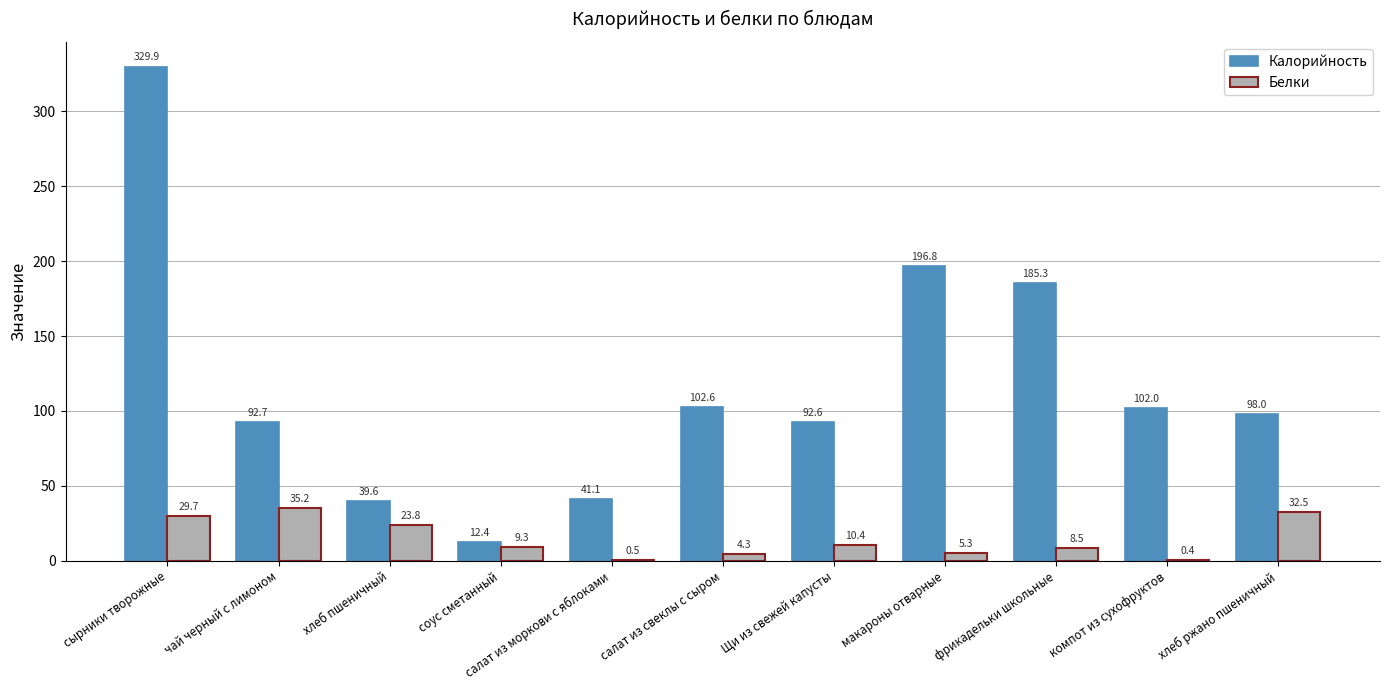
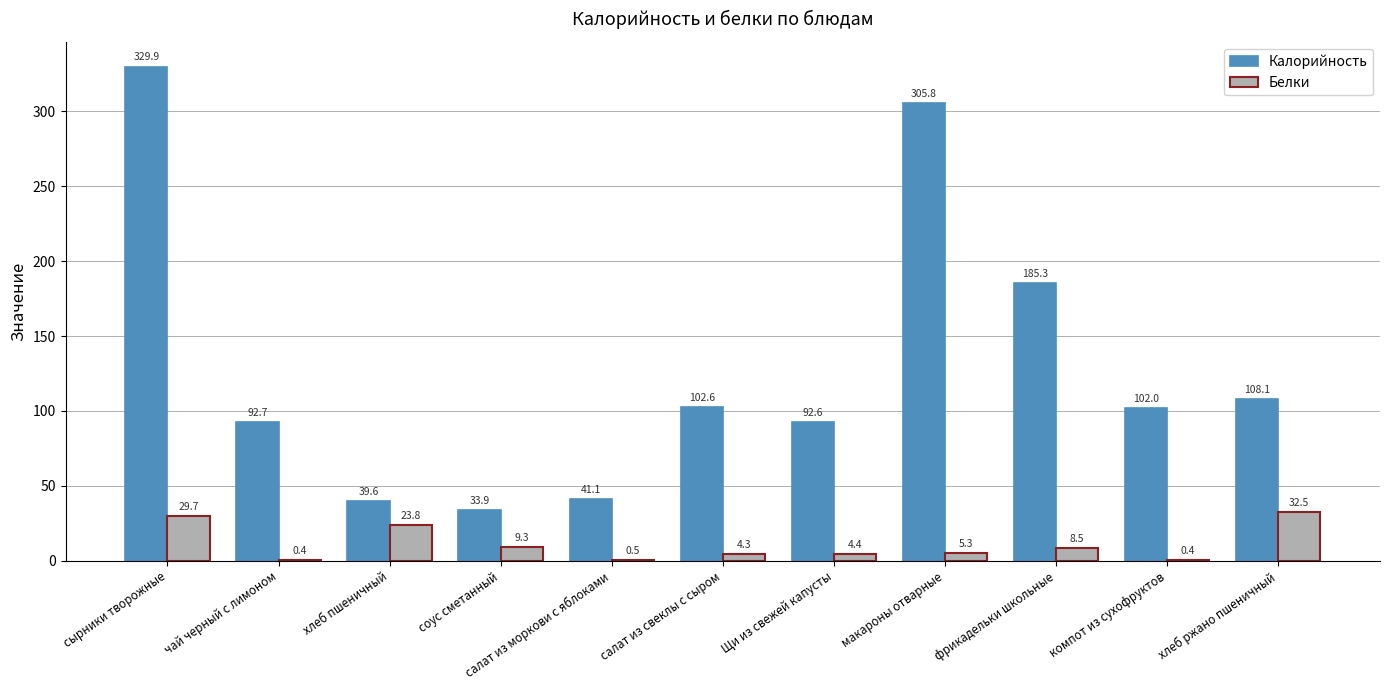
  {
    "Калорийность": {
      "сырники творожные": 329.9,
      "чай черный с лимоном": 92.7,
      "хлеб пшеничный": 39.6,
-     "соус сметанный": 12.4,
+     "соус сметанный": 33.9,
      "салат из моркови с яблоками": 41.1,
      "салат из свеклы с сыром": 102.6,
      "Щи из свежей капусты": 92.6,
-     "макароны отварные": 196.8,
+     "макароны отварные": 305.8,
      "фрикадельки школьные": 185.3,
      "компот из сухофруктов": 102.0,
-     "хлеб ржано пшеничный": 98.0
+     "хлеб ржано пшеничный": 108.1
    },
    "Белки": {
      "сырники творожные": 29.7,
-     "чай черный с лимоном": 35.2,
+     "чай черный с лимоном": 0.4,
      "хлеб пшеничный": 23.8,
      "соус сметанный": 9.3,
      "салат из моркови с яблоками": 0.5,
      "салат из свеклы с сыром": 4.3,
-     "Щи из свежей капусты": 10.4,
+     "Щи из свежей капусты": 4.4,
      "макароны отварные": 5.3,
      "фрикадельки школьные": 8.5,
      "компот из сухофруктов": 0.4,
      "хлеб ржано пшеничный": 32.5
    }
  }
